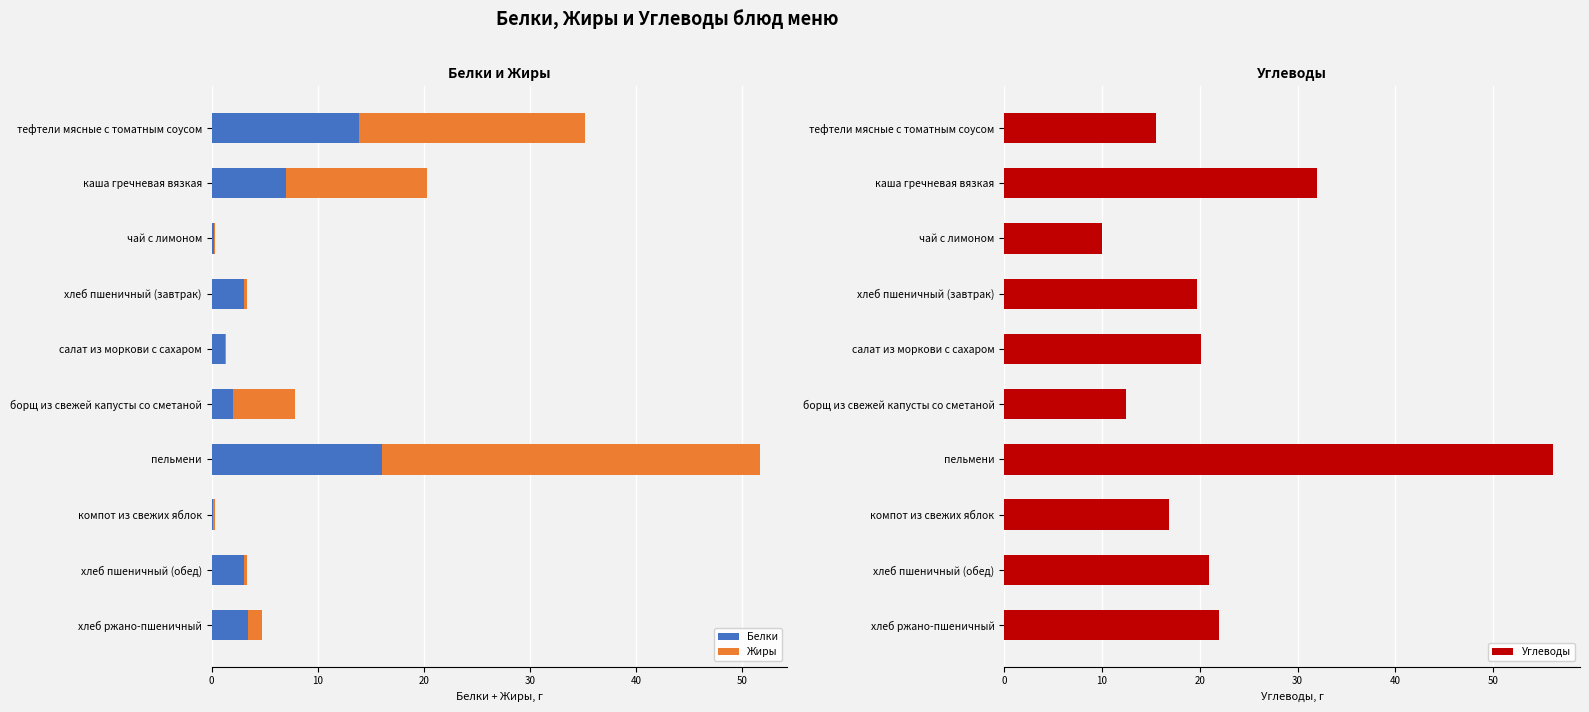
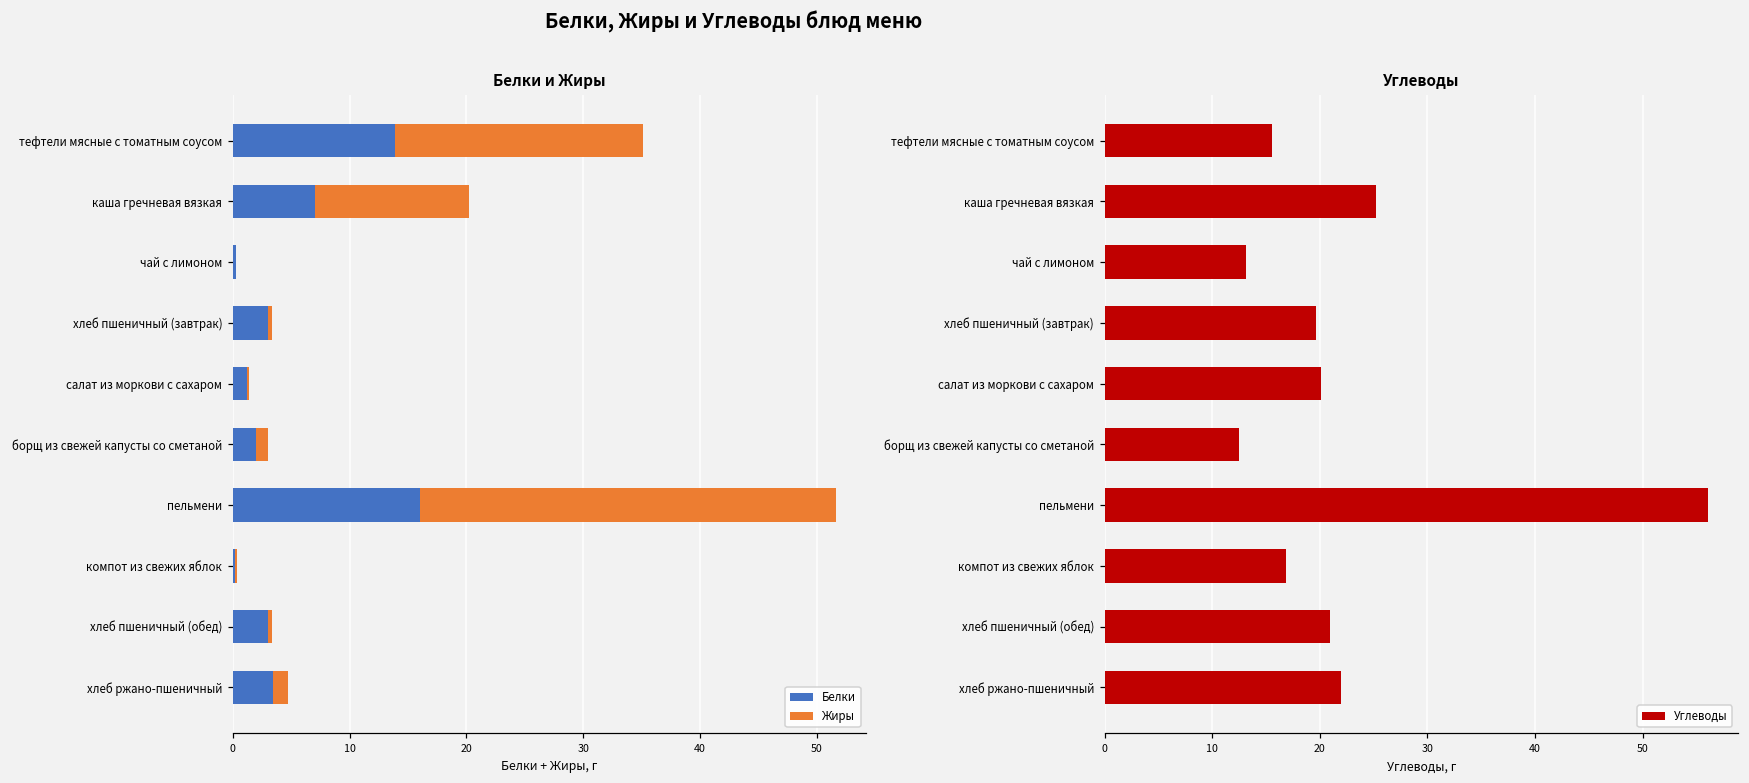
  {
    "Белки и Жиры": {
      "Белки": {
        "тефтели мясные с томатным соусом": 13.9,
        "каша гречневая вязкая": 7.0,
        "чай с лимоном": 0.2,
        "хлеб пшеничный (завтрак)": 3.0,
        "салат из моркови с сахаром": 1.3,
        "борщ из свежей капусты со сметаной": 2.0,
        "пельмени": 16.0,
        "хлеб пшеничный (обед)": 3.0,
        "хлеб ржано-пшеничный": 3.4
      },
      "Жиры": {
        "тефтели мясные с томатным соусом": 21.3,
        "каша гречневая вязкая": 13.2,
        "хлеб пшеничный (завтрак)": 0.3,
-       "борщ из свежей капусты со сметаной": 5.8,
+       "борщ из свежей капусты со сметаной": 1.0,
        "пельмени": 35.6,
        "хлеб пшеничный (обед)": 0.3,
        "хлеб ржано-пшеничный": 1.3
      }
    },
    "Углеводы": {
      "тефтели мясные с томатным соусом": 16,
-     "каша гречневая вязкая": 32,
-     "чай с лимоном": 10,
+     "каша гречневая вязкая": 25,
+     "чай с лимоном": 13,
      "хлеб пшеничный (завтрак)": 20,
      "салат из моркови с сахаром": 20,
      "борщ из свежей капусты со сметаной": 12,
      "пельмени": 56,
      "компот из свежих яблок": 17,
      "хлеб пшеничный (обед)": 21,
      "хлеб ржано-пшеничный": 22
    }
  }
